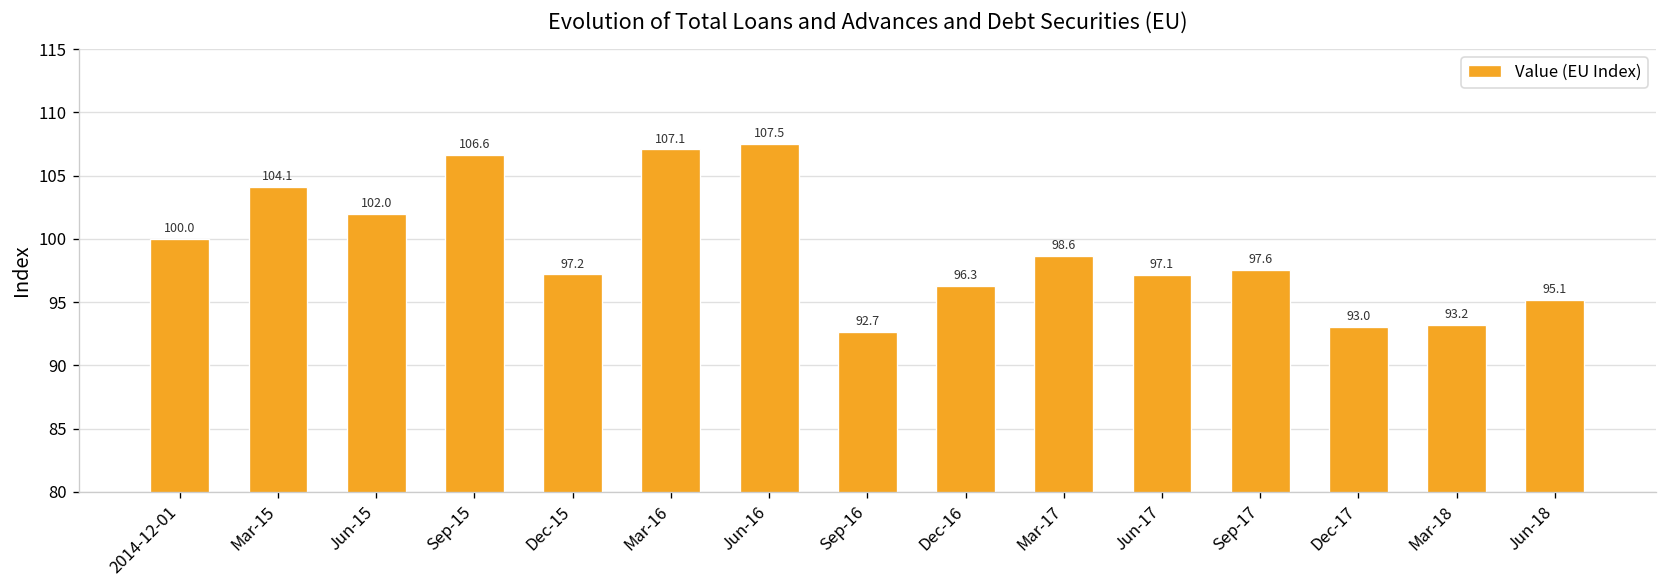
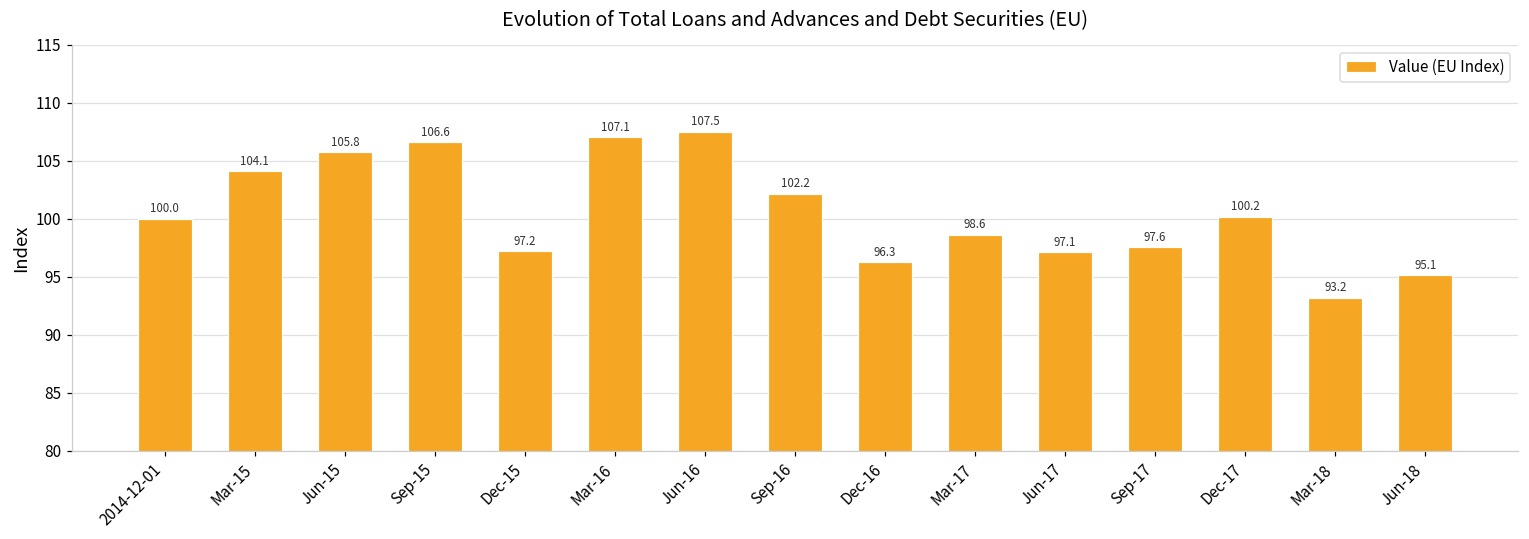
  {
    "2014-12-01": 100.0,
    "Mar-15": 104.1,
-   "Jun-15": 102.0,
+   "Jun-15": 105.8,
    "Sep-15": 106.6,
    "Dec-15": 97.2,
    "Mar-16": 107.1,
    "Jun-16": 107.5,
-   "Sep-16": 92.7,
+   "Sep-16": 102.2,
    "Dec-16": 96.3,
    "Mar-17": 98.6,
    "Jun-17": 97.1,
    "Sep-17": 97.6,
-   "Dec-17": 93.0,
+   "Dec-17": 100.2,
    "Mar-18": 93.2,
    "Jun-18": 95.1
  }
